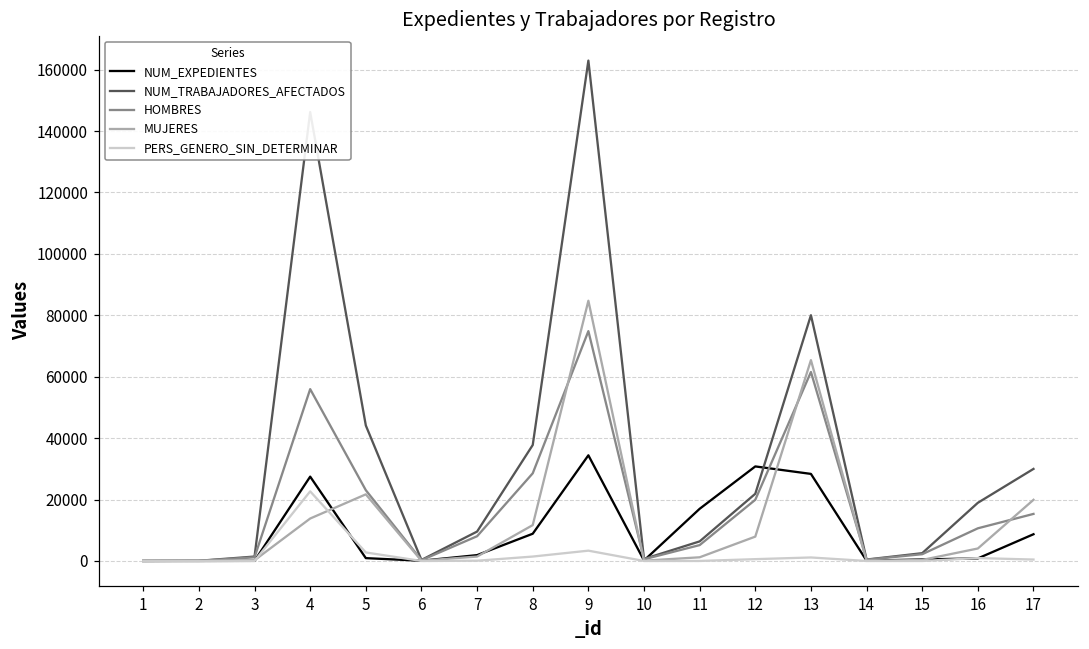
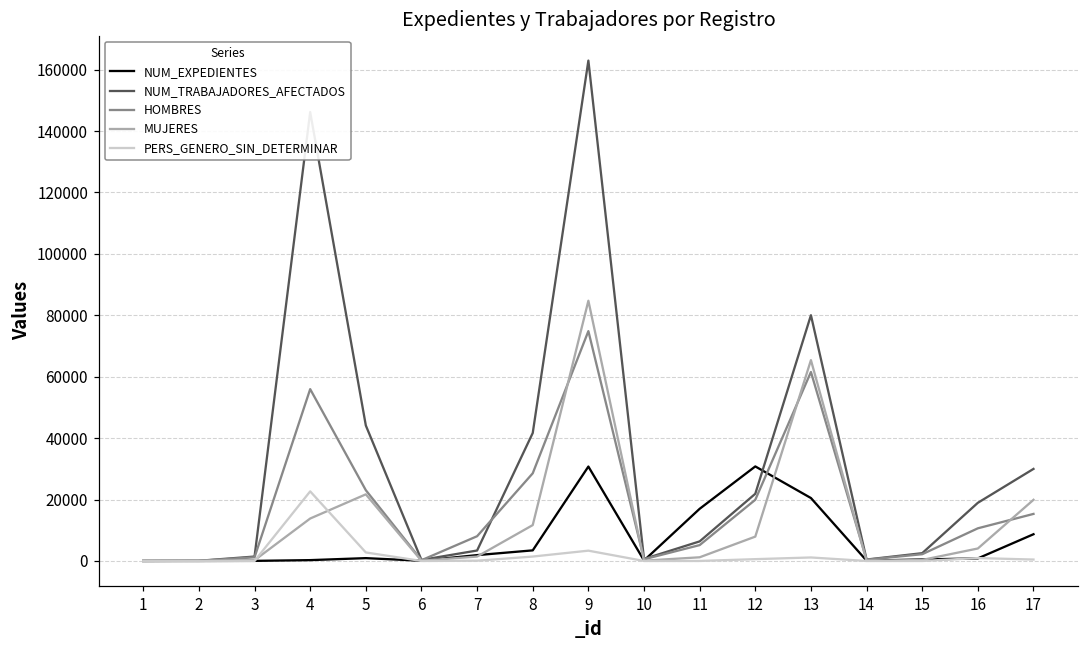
  {
    "NUM_EXPEDIENTES": {
-     "4": 27000,
+     "4": 0,
      "5": 1000,
-     "8": 9000,
-     "9": 34000,
+     "8": 3000,
+     "9": 31000,
      "11": 17000,
      "12": 31000,
-     "13": 28000,
+     "13": 20000,
      "17": 9000
    },
    "NUM_TRABAJADORES_AFECTADOS": {
      "5": 44000,
-     "7": 10000,
-     "8": 38000,
+     "7": 3000,
+     "8": 42000,
      "9": 163000,
      "11": 6000,
      "12": 22000,
      "13": 80000,
      "16": 19000,
      "17": 30000
    }
  }
